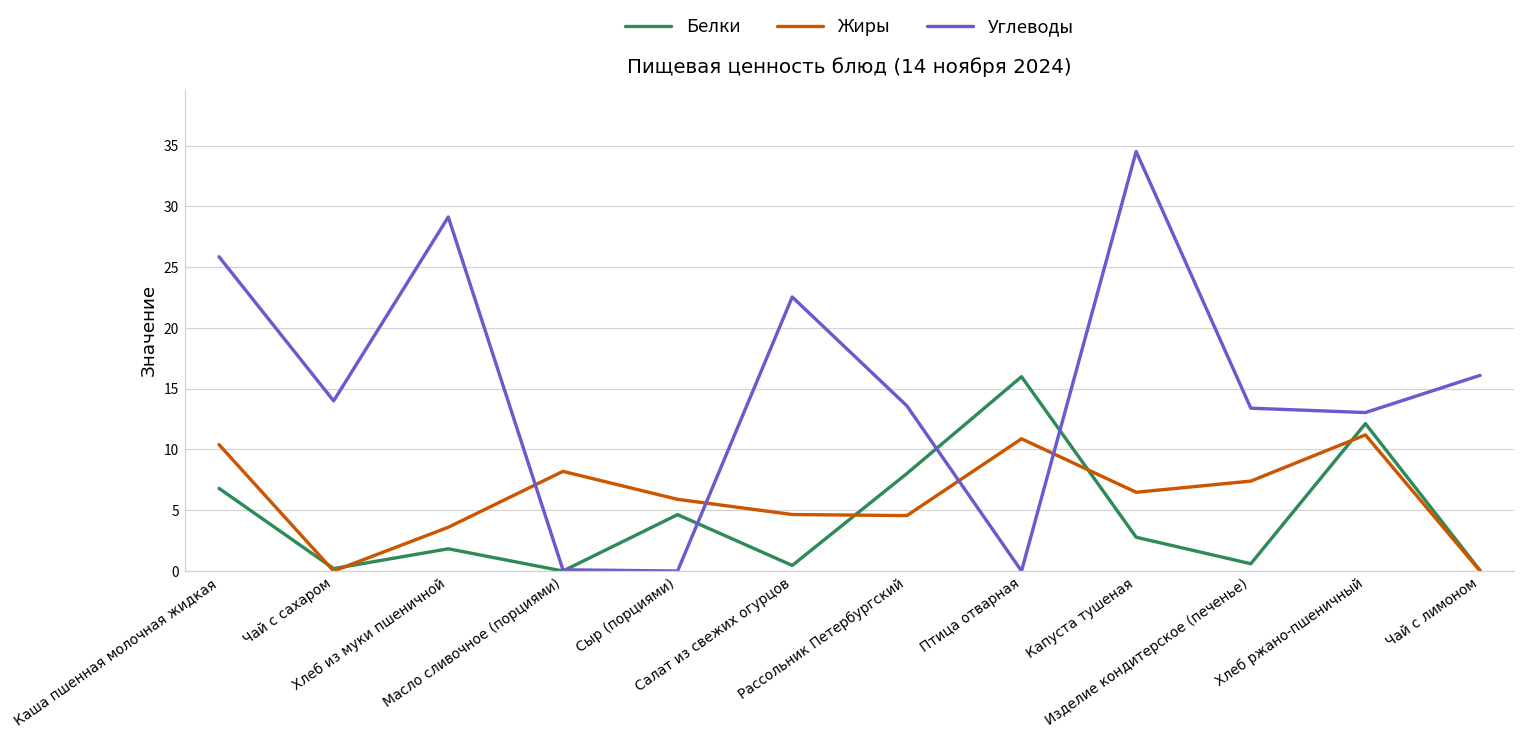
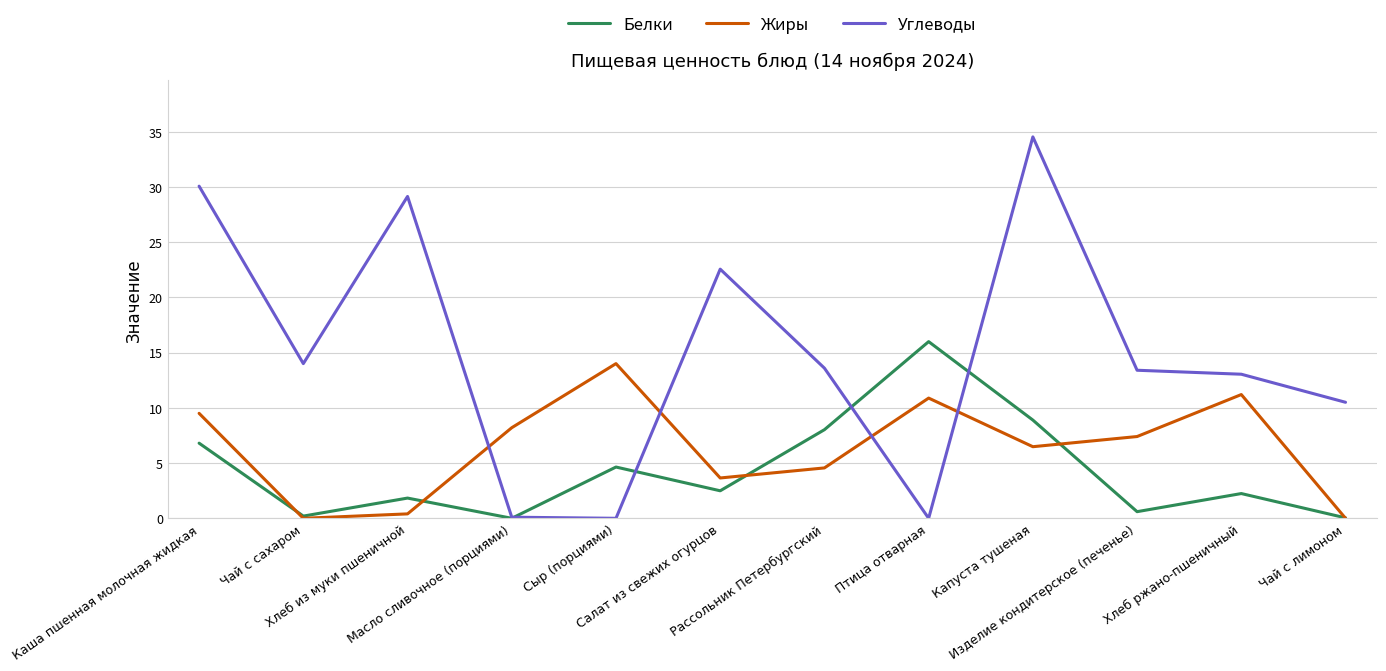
  {
    "Белки": {
      "Каша пшенная молочная жидкая": 6.8,
      "Хлеб из муки пшеничной": 1.8,
      "Сыр (порциями)": 4.6,
-     "Салат из свежих огурцов": 0.5,
+     "Салат из свежих огурцов": 2.5,
      "Рассольник Петербургский": 8.0,
      "Птица отварная": 16.0,
-     "Капуста тушеная": 2.8,
+     "Капуста тушеная": 8.9,
      "Изделие кондитерское (печенье)": 0.6,
-     "Хлеб ржано-пшеничный": 12.1
+     "Хлеб ржано-пшеничный": 2.2
    },
    "Жиры": {
-     "Каша пшенная молочная жидкая": 10.4,
-     "Хлеб из муки пшеничной": 3.6,
+     "Каша пшенная молочная жидкая": 9.5,
+     "Хлеб из муки пшеничной": 0.4,
      "Масло сливочное (порциями)": 8.2,
-     "Сыр (порциями)": 5.9,
-     "Салат из свежих огурцов": 4.7,
+     "Сыр (порциями)": 14.0,
+     "Салат из свежих огурцов": 3.7,
      "Рассольник Петербургский": 4.6,
      "Птица отварная": 10.9,
      "Капуста тушеная": 6.5,
      "Изделие кондитерское (печенье)": 7.4,
      "Хлеб ржано-пшеничный": 11.2
    },
    "Углеводы": {
-     "Каша пшенная молочная жидкая": 25.9,
+     "Каша пшенная молочная жидкая": 30.1,
      "Чай с сахаром": 14.0,
      "Хлеб из муки пшеничной": 29.1,
      "Сыр (порциями)": 0.0,
      "Салат из свежих огурцов": 22.6,
      "Рассольник Петербургский": 13.6,
      "Птица отварная": 0.0,
      "Капуста тушеная": 34.5,
      "Изделие кондитерское (печенье)": 13.4,
      "Хлеб ржано-пшеничный": 13.0,
-     "Чай с лимоном": 16.1
+     "Чай с лимоном": 10.5
    }
  }
